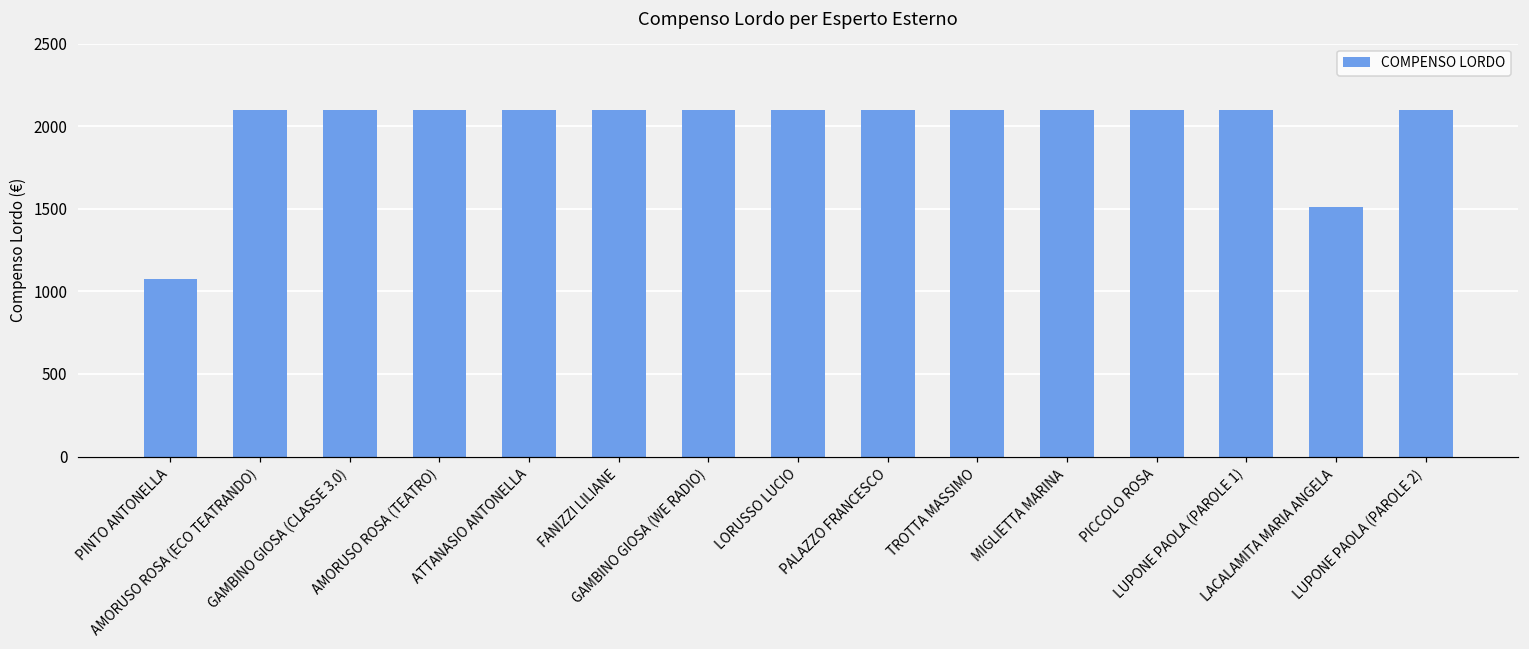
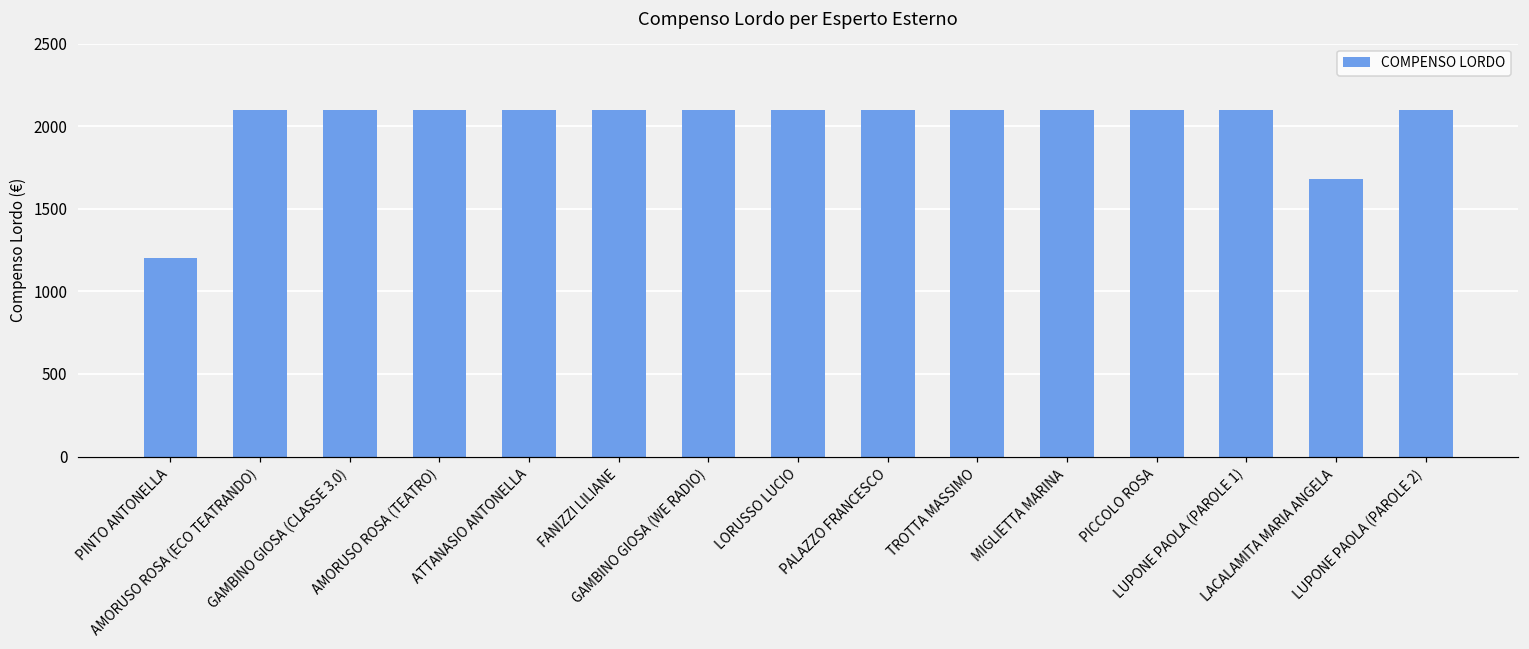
  {
-   "PINTO ANTONELLA": 1070,
+   "PINTO ANTONELLA": 1200,
    "AMORUSO ROSA (ECO TEATRANDO)": 2100,
    "GAMBINO GIOSA (CLASSE 3.0)": 2100,
    "AMORUSO ROSA (TEATRO)": 2100,
    "ATTANASIO ANTONELLA": 2100,
    "FANIZZI LILIANE": 2100,
    "GAMBINO GIOSA (WE RADIO)": 2100,
    "LORUSSO LUCIO": 2100,
    "PALAZZO FRANCESCO": 2100,
    "TROTTA MASSIMO": 2100,
    "MIGLIETTA MARINA": 2100,
    "PICCOLO ROSA": 2100,
    "LUPONE PAOLA (PAROLE 1)": 2100,
-   "LACALAMITA MARIA ANGELA": 1510,
+   "LACALAMITA MARIA ANGELA": 1680,
    "LUPONE PAOLA (PAROLE 2)": 2100
  }
